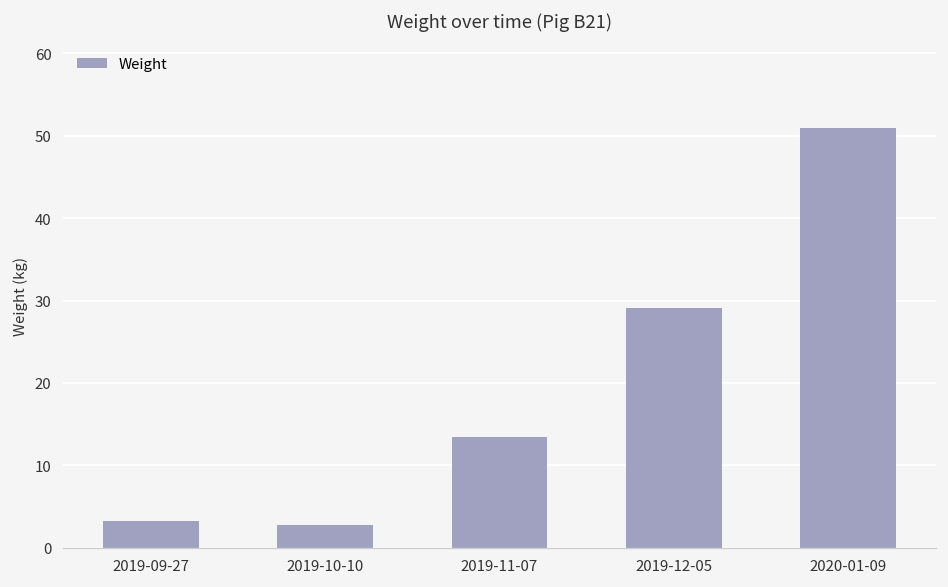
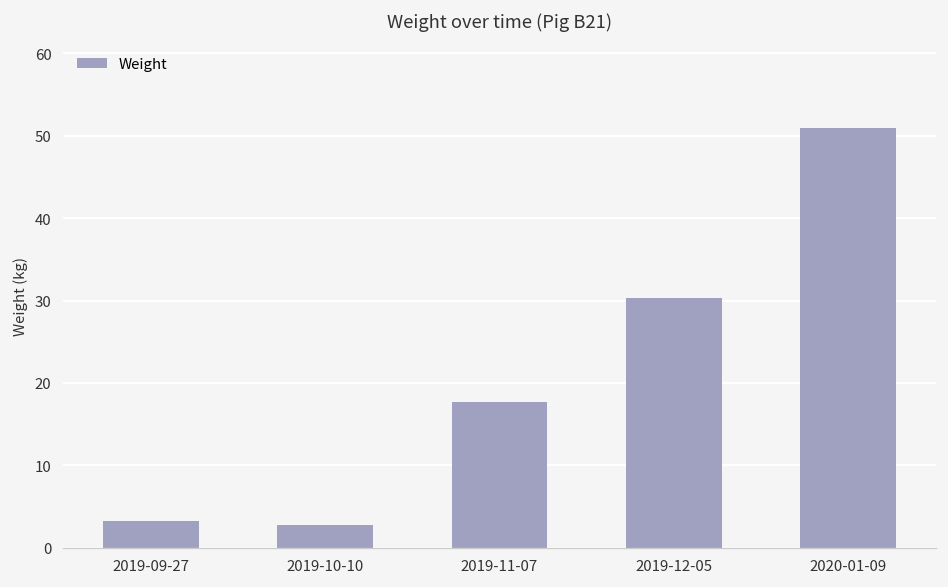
  {
    "2019-09-27": 3,
    "2019-10-10": 3,
-   "2019-11-07": 14,
-   "2019-12-05": 29,
+   "2019-11-07": 18,
+   "2019-12-05": 30,
    "2020-01-09": 51
  }
